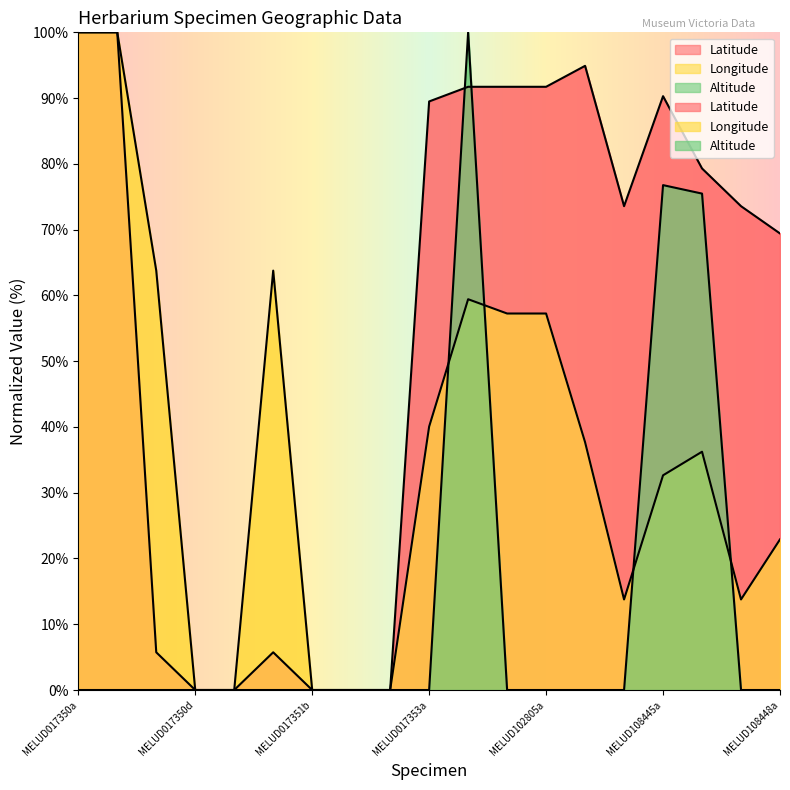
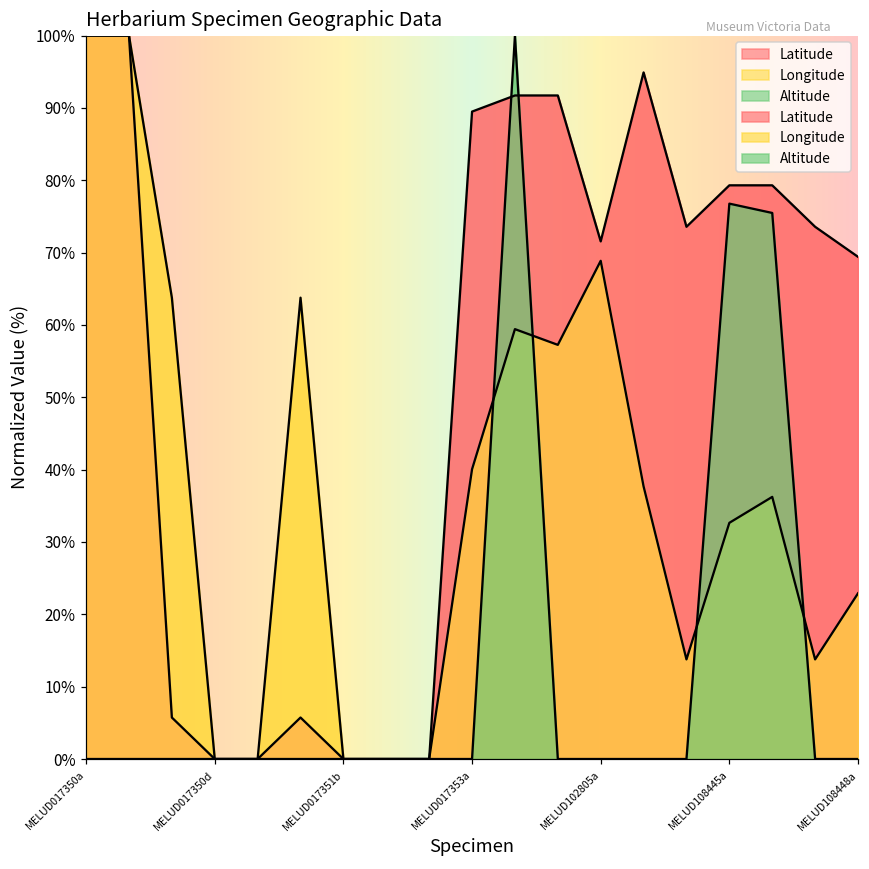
  {
    "Latitude": {
      "MELUD017353a": "89%",
-     "MELUD102805a": "92%",
-     "MELUD108445a": "90%",
+     "MELUD102805a": "72%",
+     "MELUD108445a": "79%",
      "MELUD108448a": "69%"
    },
    "Longitude": {
      "MELUD017353a": "40%",
-     "MELUD102805a": "57%",
+     "MELUD102805a": "69%",
      "MELUD108445a": "33%",
      "MELUD108448a": "23%"
    },
    "Altitude": {
      "MELUD017350a": "0%",
      "MELUD017353a": "0%",
      "MELUD102805a": "0%",
      "MELUD108445a": "77%",
      "MELUD108448a": "0%"
    }
  }
